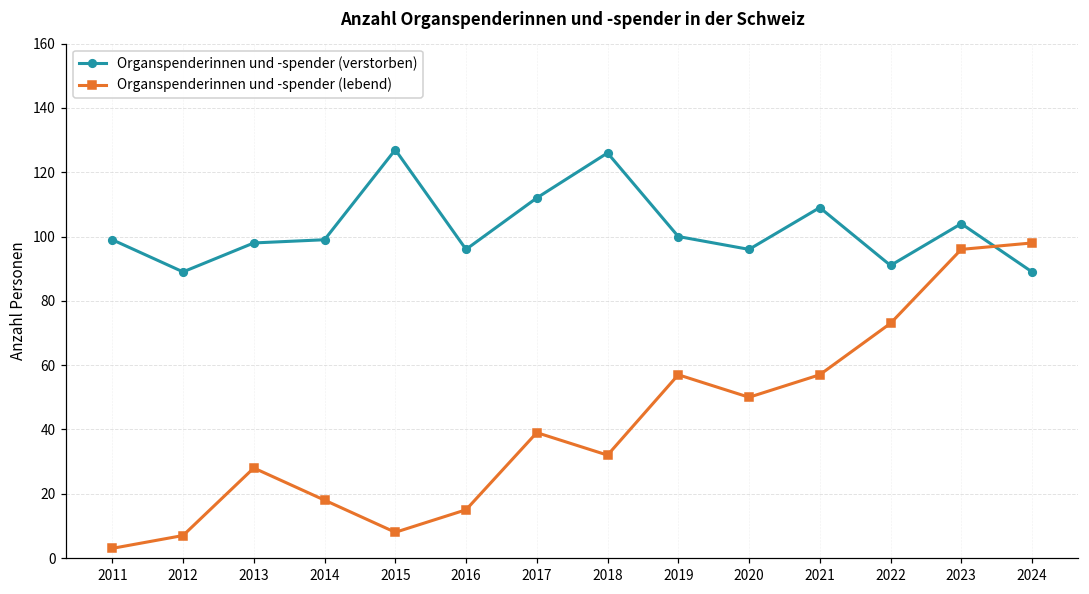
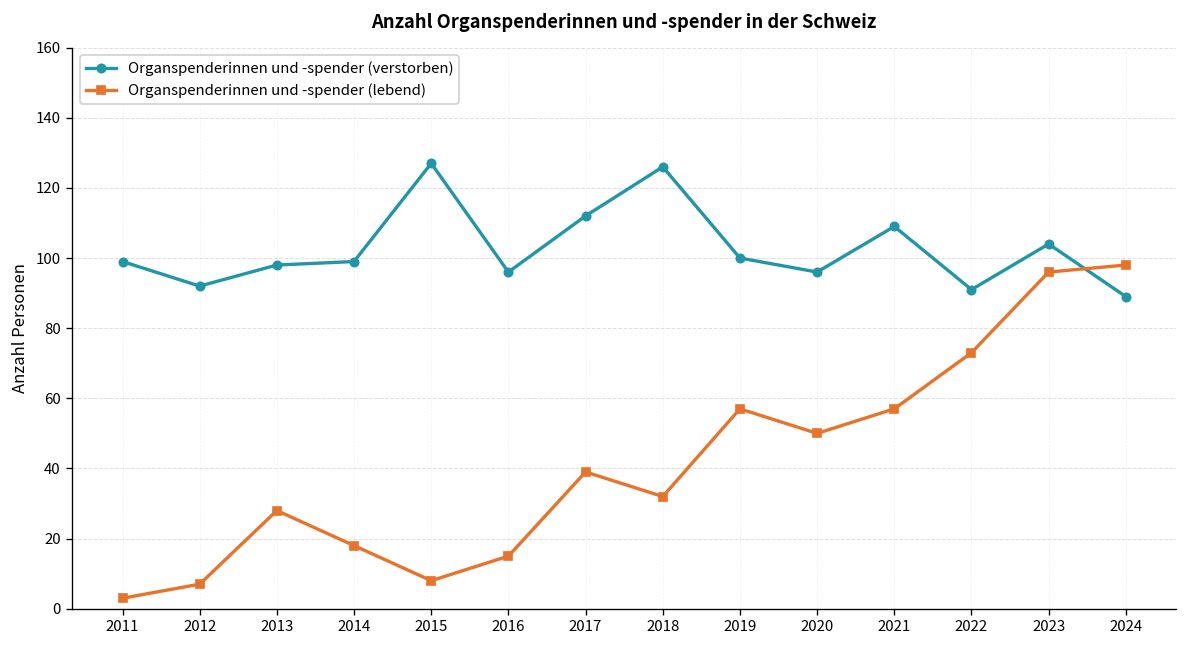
  {
    "Organspenderinnen und -spender (verstorben)": {
      "2011": 99,
-     "2012": 89,
+     "2012": 92,
      "2013": 98,
      "2014": 99,
      "2015": 127,
      "2016": 96,
      "2017": 112,
      "2018": 126,
      "2019": 100,
      "2020": 96,
      "2021": 109,
      "2022": 91,
      "2023": 104,
      "2024": 89
    },
    "Organspenderinnen und -spender (lebend)": {
      "2011": 3,
      "2012": 7,
      "2013": 28,
      "2014": 18,
      "2015": 8,
      "2016": 15,
      "2017": 39,
      "2018": 32,
      "2019": 57,
      "2020": 50,
      "2021": 57,
      "2022": 73,
      "2023": 96,
      "2024": 98
    }
  }
